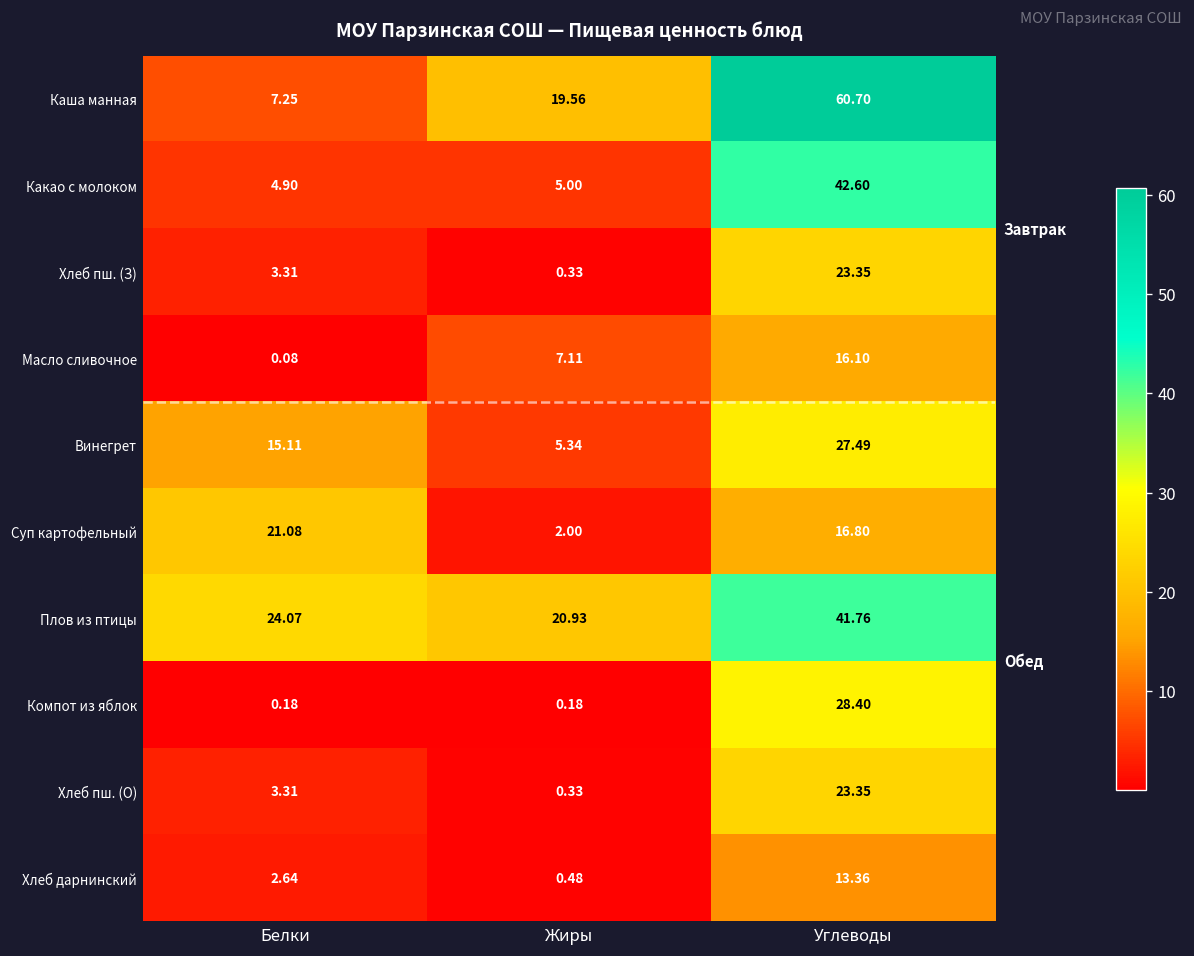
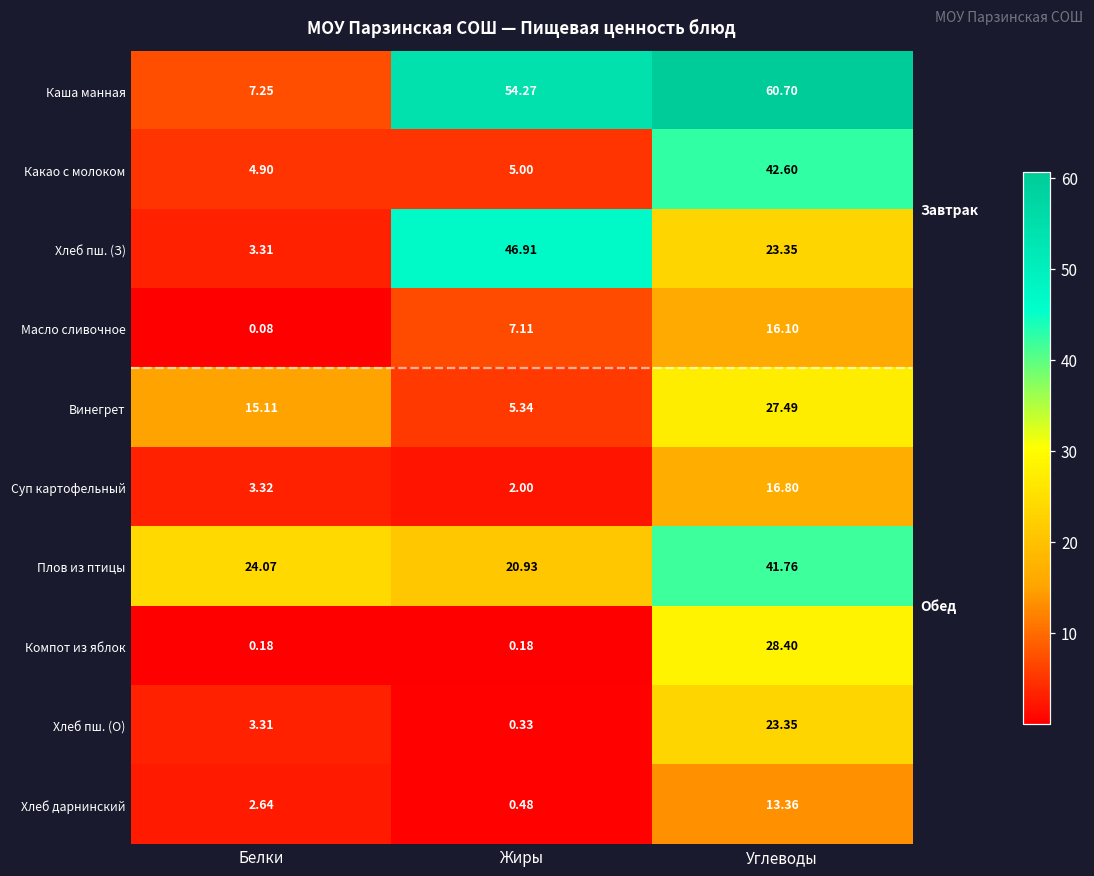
  {
    "Каша манная": {
      "Белки": 7.25,
-     "Жиры": 19.56,
+     "Жиры": 54.27,
      "Углеводы": 60.70
    },
    "Какао с молоком": {
      "Белки": 4.90,
      "Жиры": 5.00,
      "Углеводы": 42.60
    },
    "Хлеб пш. (З)": {
      "Белки": 3.31,
-     "Жиры": 0.33,
+     "Жиры": 46.91,
      "Углеводы": 23.35
    },
    "Масло сливочное": {
      "Белки": 0.08,
      "Жиры": 7.11,
      "Углеводы": 16.10
    },
    "Винегрет": {
      "Белки": 15.11,
      "Жиры": 5.34,
      "Углеводы": 27.49
    },
    "Суп картофельный": {
-     "Белки": 21.08,
+     "Белки": 3.32,
      "Жиры": 2.00,
      "Углеводы": 16.80
    },
    "Плов из птицы": {
      "Белки": 24.07,
      "Жиры": 20.93,
      "Углеводы": 41.76
    },
    "Компот из яблок": {
      "Белки": 0.18,
      "Жиры": 0.18,
      "Углеводы": 28.40
    },
    "Хлеб пш. (О)": {
      "Белки": 3.31,
      "Жиры": 0.33,
      "Углеводы": 23.35
    },
    "Хлеб дарнинский": {
      "Белки": 2.64,
      "Жиры": 0.48,
      "Углеводы": 13.36
    }
  }
